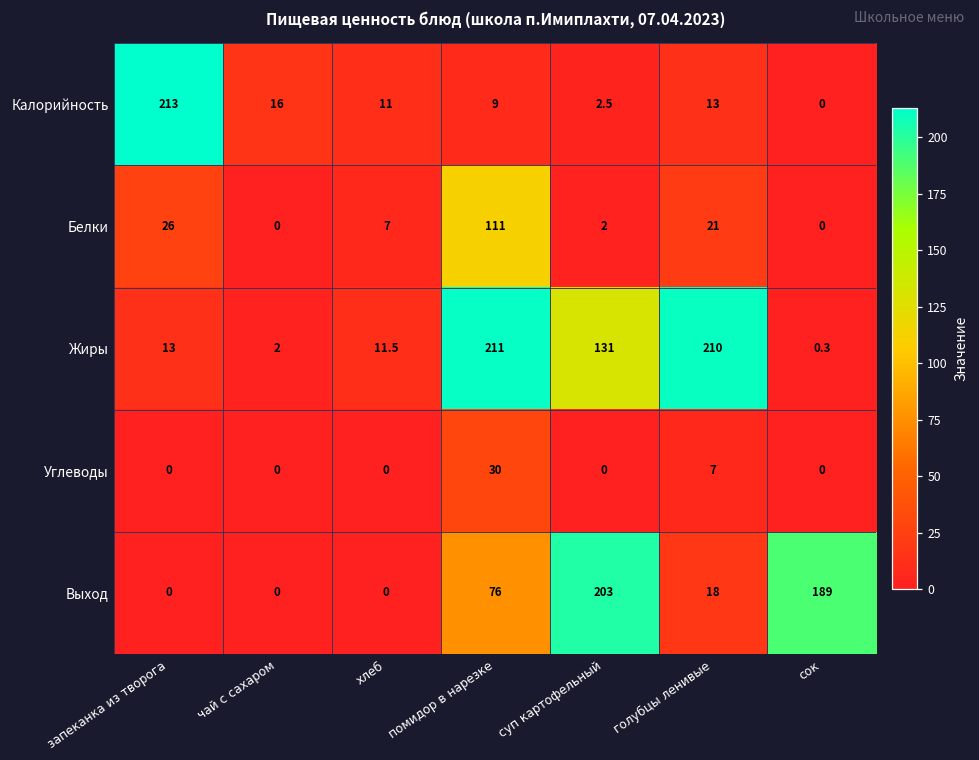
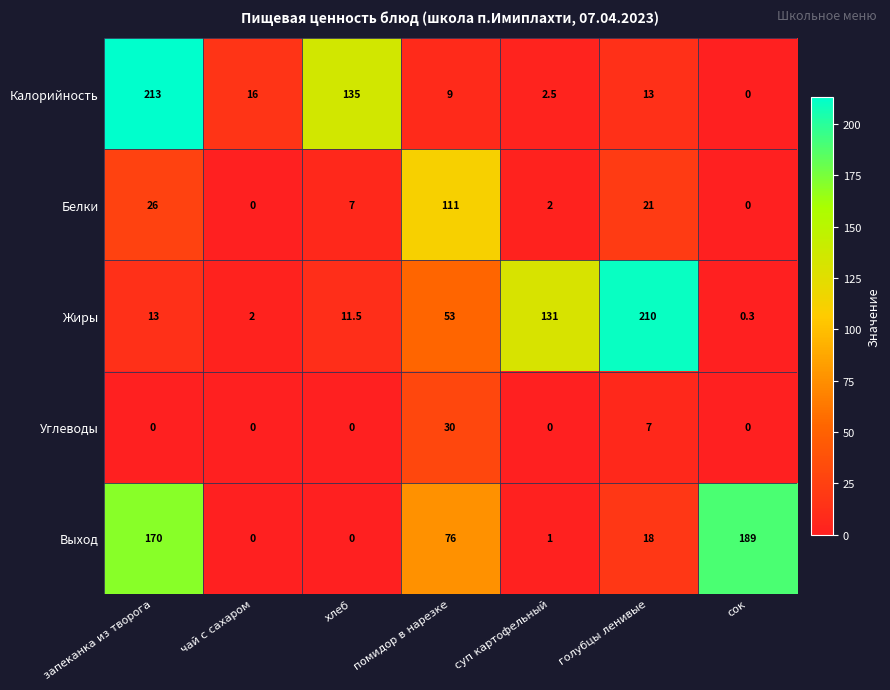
  {
    "Калорийность": {
      "запеканка из творога": 213,
      "чай с сахаром": 16,
-     "хлеб": 11,
+     "хлеб": 135,
      "помидор в нарезке": 9,
      "суп картофельный": 2.5,
      "голубцы ленивые": 13,
      "сок": 0
    },
    "Белки": {
      "запеканка из творога": 26,
      "чай с сахаром": 0,
      "хлеб": 7,
      "помидор в нарезке": 111,
      "суп картофельный": 2,
      "голубцы ленивые": 21,
      "сок": 0
    },
    "Жиры": {
      "запеканка из творога": 13,
      "чай с сахаром": 2,
      "хлеб": 11.5,
-     "помидор в нарезке": 211,
+     "помидор в нарезке": 53,
      "суп картофельный": 131,
      "голубцы ленивые": 210,
      "сок": 0.3
    },
    "Углеводы": {
      "запеканка из творога": 0,
      "чай с сахаром": 0,
      "хлеб": 0,
      "помидор в нарезке": 30,
      "суп картофельный": 0,
      "голубцы ленивые": 7,
      "сок": 0
    },
    "Выход": {
-     "запеканка из творога": 0,
+     "запеканка из творога": 170,
      "чай с сахаром": 0,
      "хлеб": 0,
      "помидор в нарезке": 76,
-     "суп картофельный": 203,
+     "суп картофельный": 1,
      "голубцы ленивые": 18,
      "сок": 189
    }
  }
